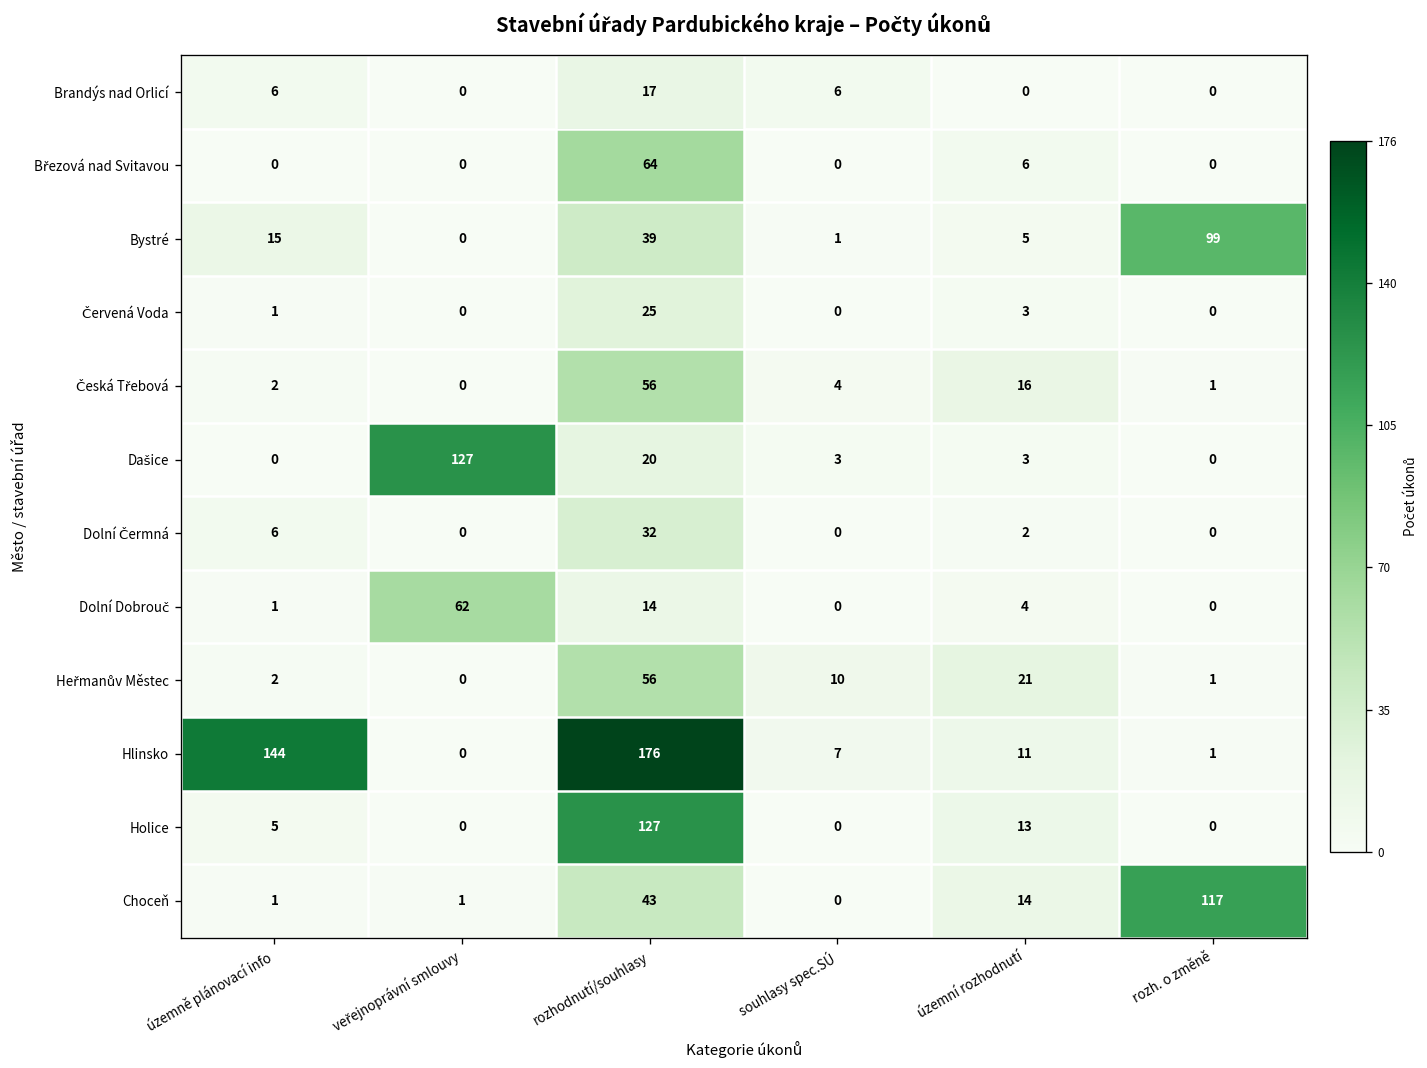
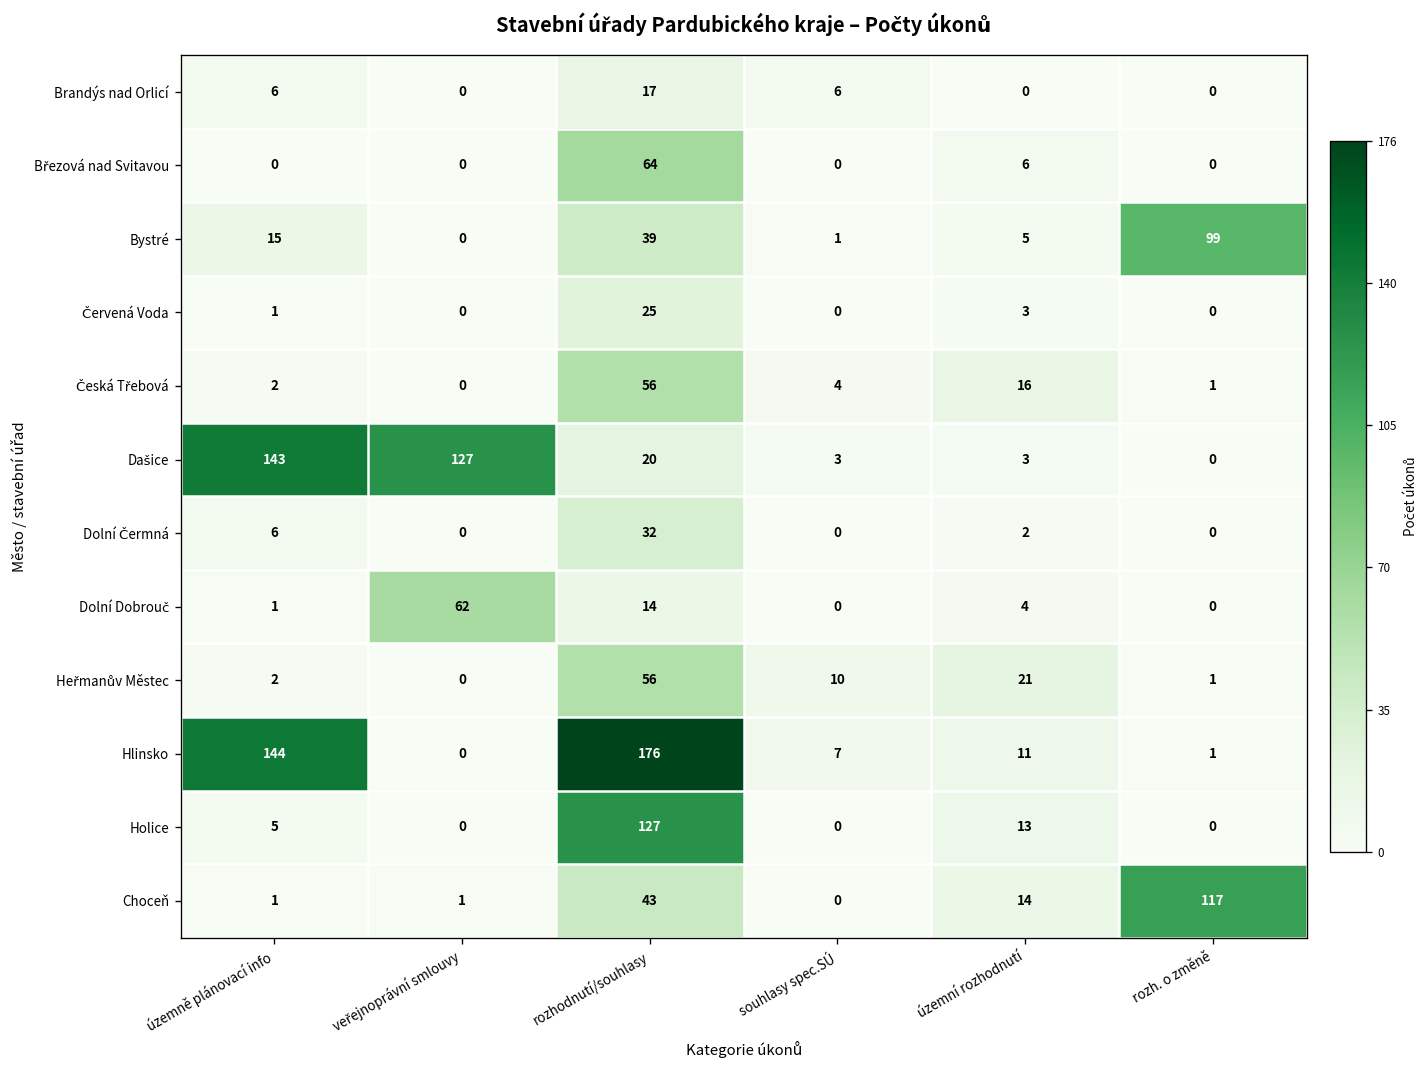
  {
    "Brandýs nad Orlicí": {
      "územně plánovací info": 6,
      "veřejnoprávní smlouvy": 0,
      "rozhodnutí/souhlasy": 17,
      "souhlasy spec.SÚ": 6,
      "územní rozhodnutí": 0,
      "rozh. o změně": 0
    },
    "Březová nad Svitavou": {
      "územně plánovací info": 0,
      "veřejnoprávní smlouvy": 0,
      "rozhodnutí/souhlasy": 64,
      "souhlasy spec.SÚ": 0,
      "územní rozhodnutí": 6,
      "rozh. o změně": 0
    },
    "Bystré": {
      "územně plánovací info": 15,
      "veřejnoprávní smlouvy": 0,
      "rozhodnutí/souhlasy": 39,
      "souhlasy spec.SÚ": 1,
      "územní rozhodnutí": 5,
      "rozh. o změně": 99
    },
    "Červená Voda": {
      "územně plánovací info": 1,
      "veřejnoprávní smlouvy": 0,
      "rozhodnutí/souhlasy": 25,
      "souhlasy spec.SÚ": 0,
      "územní rozhodnutí": 3,
      "rozh. o změně": 0
    },
    "Česká Třebová": {
      "územně plánovací info": 2,
      "veřejnoprávní smlouvy": 0,
      "rozhodnutí/souhlasy": 56,
      "souhlasy spec.SÚ": 4,
      "územní rozhodnutí": 16,
      "rozh. o změně": 1
    },
    "Dašice": {
-     "územně plánovací info": 0,
+     "územně plánovací info": 143,
      "veřejnoprávní smlouvy": 127,
      "rozhodnutí/souhlasy": 20,
      "souhlasy spec.SÚ": 3,
      "územní rozhodnutí": 3,
      "rozh. o změně": 0
    },
    "Dolní Čermná": {
      "územně plánovací info": 6,
      "veřejnoprávní smlouvy": 0,
      "rozhodnutí/souhlasy": 32,
      "souhlasy spec.SÚ": 0,
      "územní rozhodnutí": 2,
      "rozh. o změně": 0
    },
    "Dolní Dobrouč": {
      "územně plánovací info": 1,
      "veřejnoprávní smlouvy": 62,
      "rozhodnutí/souhlasy": 14,
      "souhlasy spec.SÚ": 0,
      "územní rozhodnutí": 4,
      "rozh. o změně": 0
    },
    "Heřmanův Městec": {
      "územně plánovací info": 2,
      "veřejnoprávní smlouvy": 0,
      "rozhodnutí/souhlasy": 56,
      "souhlasy spec.SÚ": 10,
      "územní rozhodnutí": 21,
      "rozh. o změně": 1
    },
    "Hlinsko": {
      "územně plánovací info": 144,
      "veřejnoprávní smlouvy": 0,
      "rozhodnutí/souhlasy": 176,
      "souhlasy spec.SÚ": 7,
      "územní rozhodnutí": 11,
      "rozh. o změně": 1
    },
    "Holice": {
      "územně plánovací info": 5,
      "veřejnoprávní smlouvy": 0,
      "rozhodnutí/souhlasy": 127,
      "souhlasy spec.SÚ": 0,
      "územní rozhodnutí": 13,
      "rozh. o změně": 0
    },
    "Choceň": {
      "územně plánovací info": 1,
      "veřejnoprávní smlouvy": 1,
      "rozhodnutí/souhlasy": 43,
      "souhlasy spec.SÚ": 0,
      "územní rozhodnutí": 14,
      "rozh. o změně": 117
    }
  }
